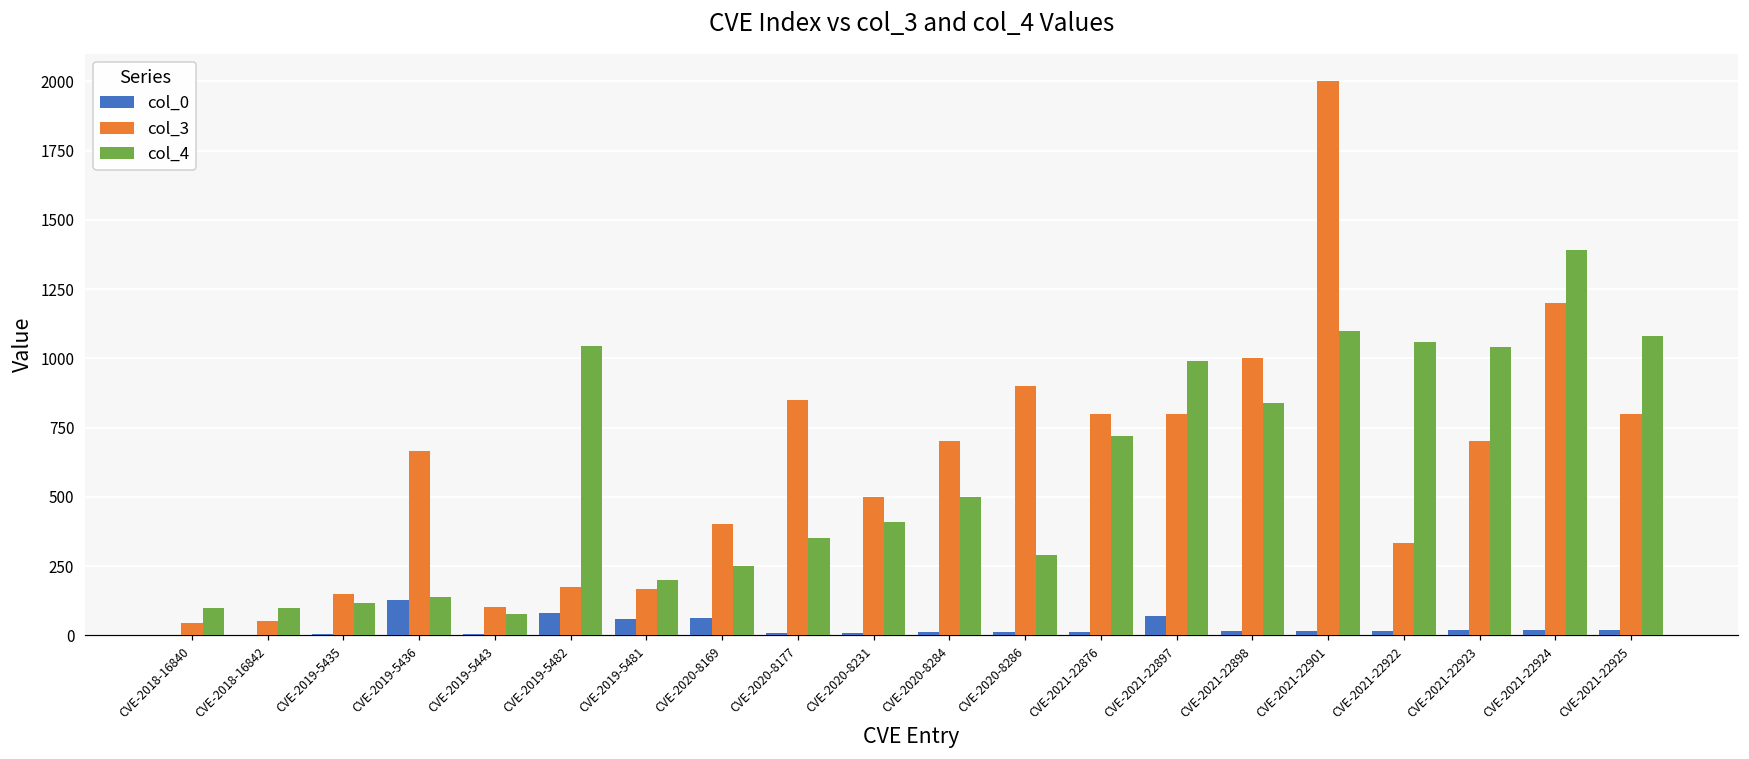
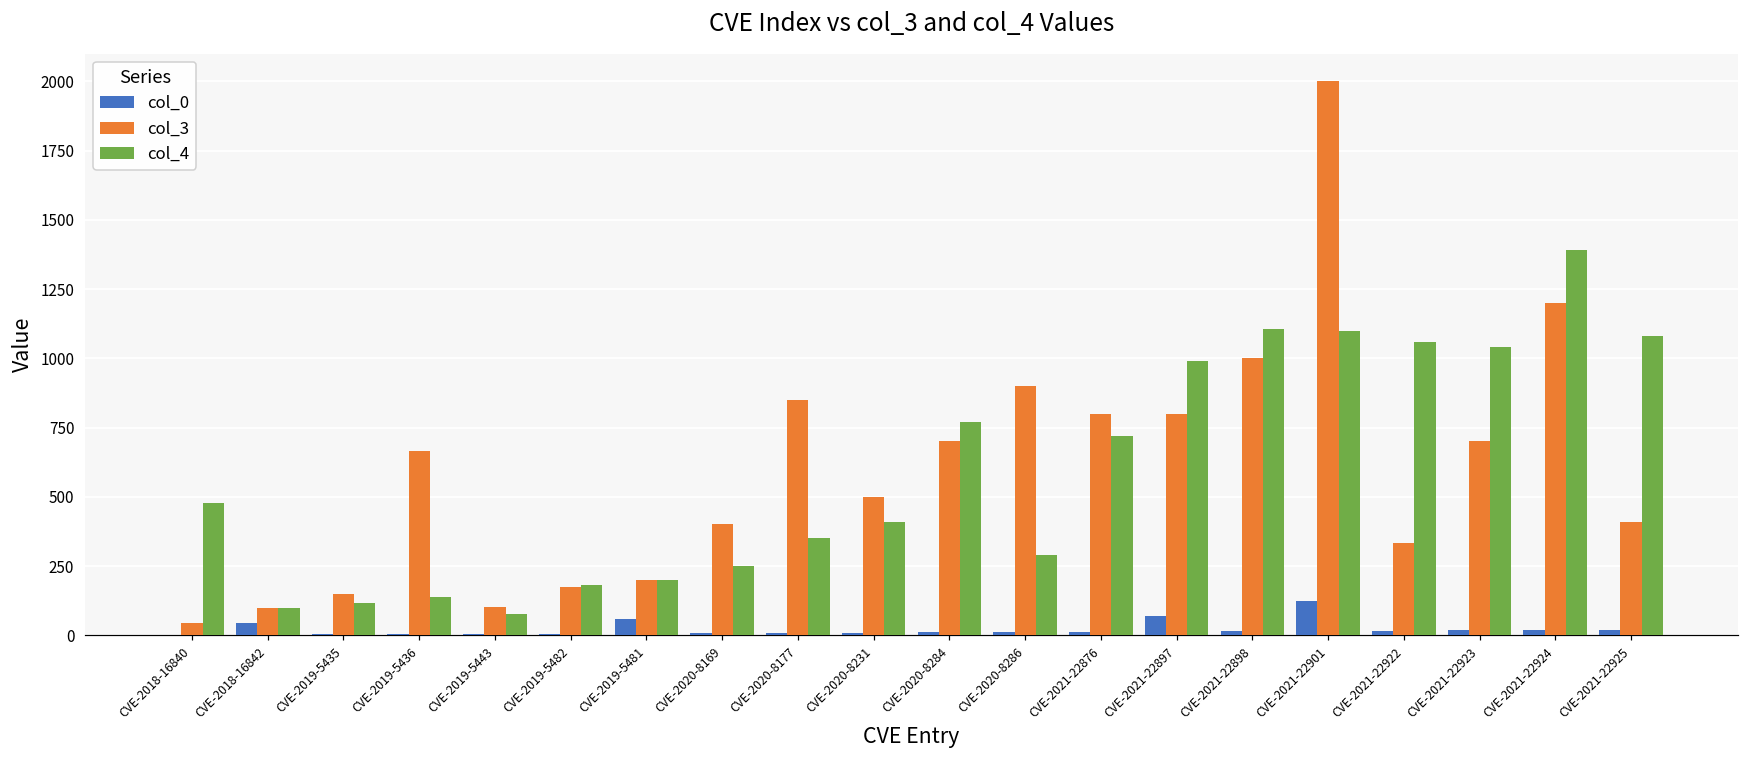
  {
    "col_0": {
-     "CVE-2018-16842": 0,
-     "CVE-2019-5436": 130,
-     "CVE-2019-5482": 80,
+     "CVE-2018-16842": 50,
+     "CVE-2019-5436": 0,
+     "CVE-2019-5482": 10,
      "CVE-2019-5481": 60,
-     "CVE-2020-8169": 60,
+     "CVE-2020-8169": 10,
      "CVE-2020-8231": 10,
      "CVE-2020-8284": 10,
      "CVE-2020-8286": 10,
      "CVE-2021-22876": 10,
      "CVE-2021-22897": 70,
      "CVE-2021-22898": 20,
-     "CVE-2021-22901": 20,
+     "CVE-2021-22901": 120,
      "CVE-2021-22922": 20,
      "CVE-2021-22923": 20,
      "CVE-2021-22924": 20,
      "CVE-2021-22925": 20
    },
    "col_3": {
      "CVE-2018-16840": 50,
-     "CVE-2018-16842": 50,
+     "CVE-2018-16842": 100,
      "CVE-2019-5435": 150,
      "CVE-2019-5436": 670,
      "CVE-2019-5443": 100,
      "CVE-2019-5482": 170,
-     "CVE-2019-5481": 170,
+     "CVE-2019-5481": 200,
      "CVE-2020-8169": 400,
      "CVE-2020-8177": 850,
      "CVE-2020-8231": 500,
      "CVE-2020-8284": 700,
      "CVE-2020-8286": 900,
      "CVE-2021-22876": 800,
      "CVE-2021-22897": 800,
      "CVE-2021-22898": 1000,
      "CVE-2021-22901": 2000,
      "CVE-2021-22922": 330,
      "CVE-2021-22923": 700,
      "CVE-2021-22924": 1200,
-     "CVE-2021-22925": 800
+     "CVE-2021-22925": 410
    },
    "col_4": {
-     "CVE-2018-16840": 100,
+     "CVE-2018-16840": 480,
      "CVE-2018-16842": 100,
      "CVE-2019-5435": 120,
      "CVE-2019-5436": 140,
      "CVE-2019-5443": 80,
-     "CVE-2019-5482": 1050,
+     "CVE-2019-5482": 180,
      "CVE-2019-5481": 200,
      "CVE-2020-8169": 250,
      "CVE-2020-8177": 350,
      "CVE-2020-8231": 410,
-     "CVE-2020-8284": 500,
+     "CVE-2020-8284": 770,
      "CVE-2020-8286": 290,
      "CVE-2021-22876": 720,
      "CVE-2021-22897": 990,
-     "CVE-2021-22898": 840,
+     "CVE-2021-22898": 1100,
      "CVE-2021-22901": 1100,
      "CVE-2021-22922": 1060,
      "CVE-2021-22923": 1040,
      "CVE-2021-22924": 1390,
      "CVE-2021-22925": 1080
    }
  }
